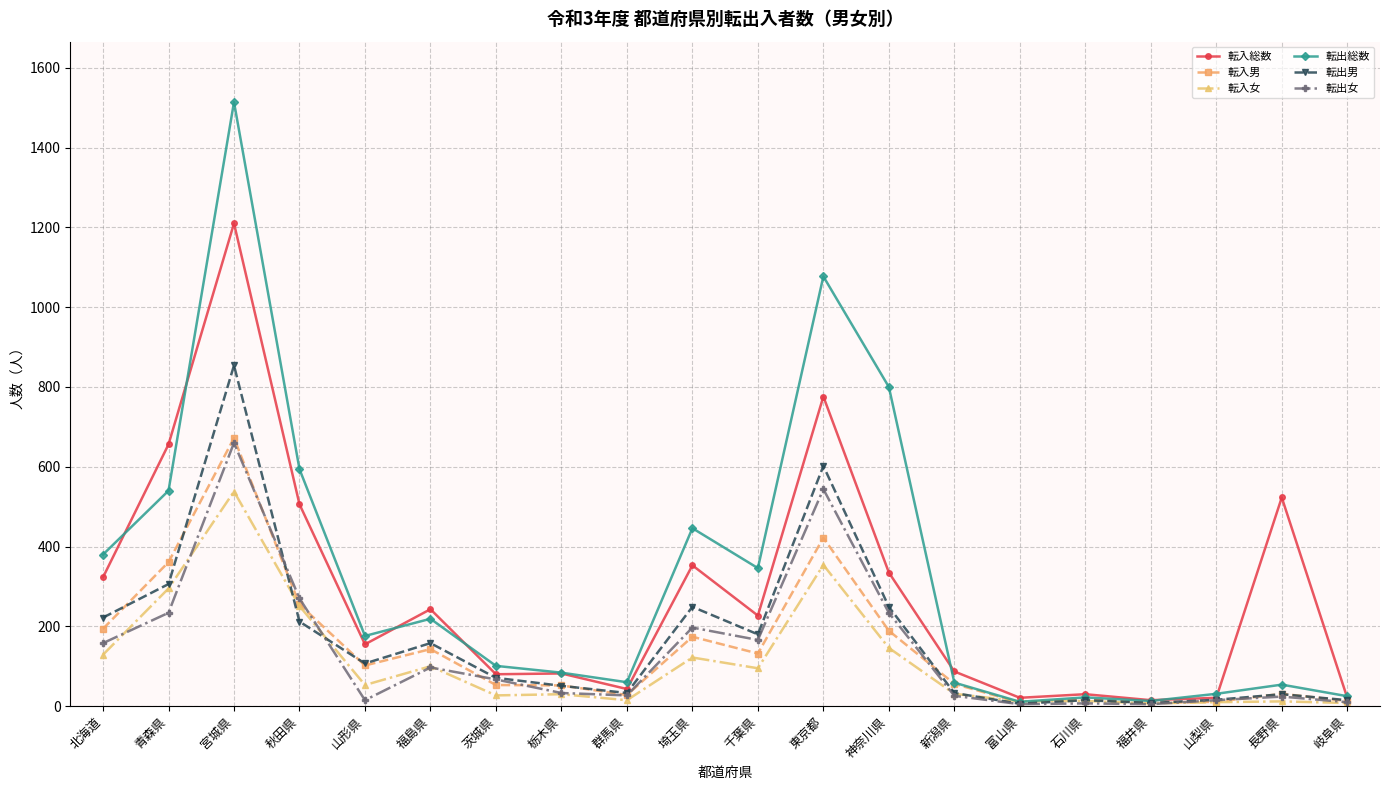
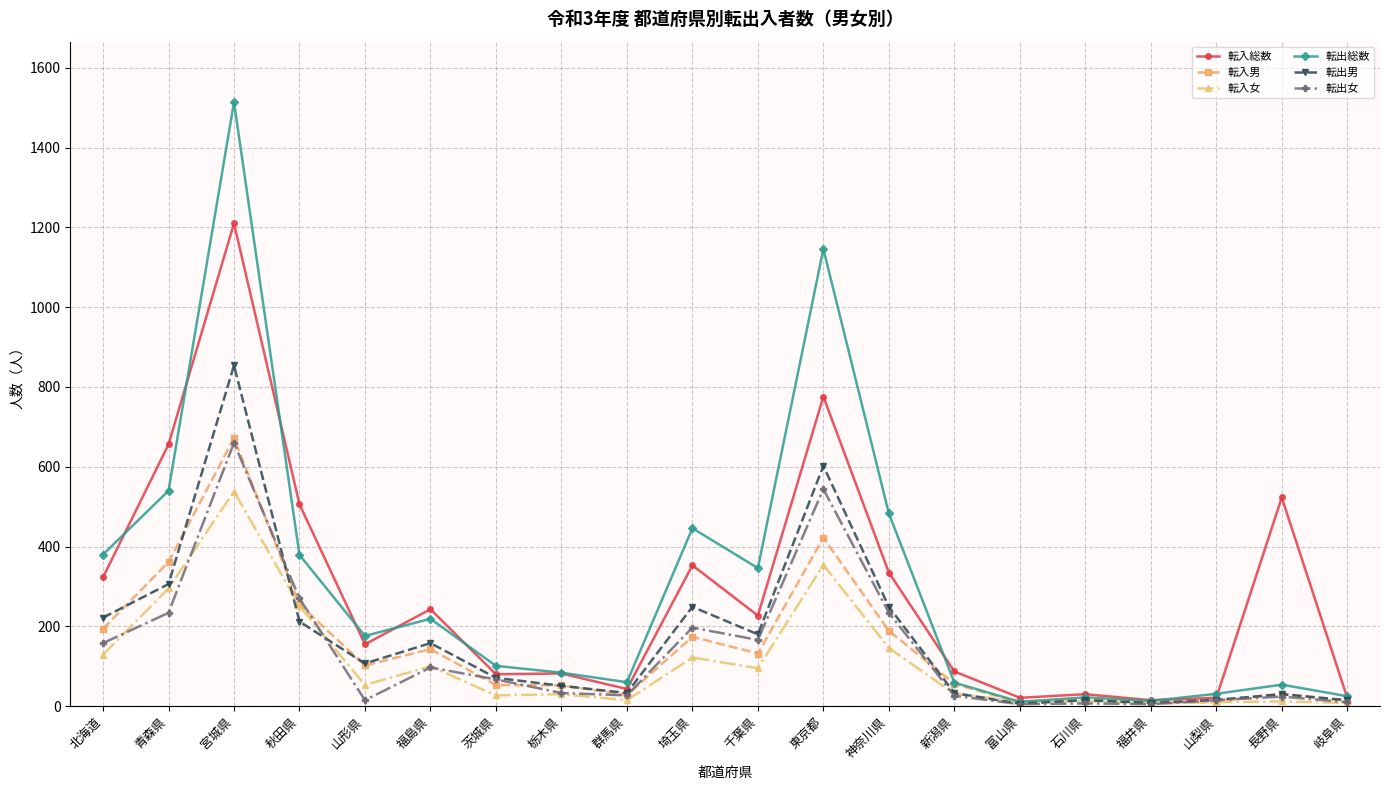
  {
    "転入総数": {
      "北海道": 320,
      "青森県": 660,
      "宮城県": 1210,
      "秋田県": 510,
      "山形県": 160,
      "福島県": 240,
      "茨城県": 80,
      "群馬県": 40,
      "埼玉県": 350,
      "千葉県": 230,
      "東京都": 780,
      "神奈川県": 340,
      "新潟県": 90,
      "富山県": 20,
      "石川県": 30,
      "長野県": 520
    },
    "転出総数": {
      "北海道": 380,
      "青森県": 540,
      "宮城県": 1510,
-     "秋田県": 590,
+     "秋田県": 380,
      "山形県": 180,
      "福島県": 220,
      "茨城県": 100,
      "群馬県": 60,
      "埼玉県": 450,
      "千葉県": 350,
-     "東京都": 1080,
-     "神奈川県": 800,
+     "東京都": 1150,
+     "神奈川県": 480,
      "山梨県": 30,
      "長野県": 50
    },
    "転出男": {
      "北海道": 220,
      "青森県": 310,
      "宮城県": 850,
      "秋田県": 210,
      "福島県": 160,
      "埼玉県": 250,
      "千葉県": 180,
      "東京都": 600,
      "神奈川県": 250
    },
    "転出女": {
      "北海道": 160,
      "青森県": 230,
      "宮城県": 660,
      "秋田県": 270,
      "山形県": 20,
      "埼玉県": 200,
      "千葉県": 170,
      "東京都": 540,
      "神奈川県": 230
    }
  }
